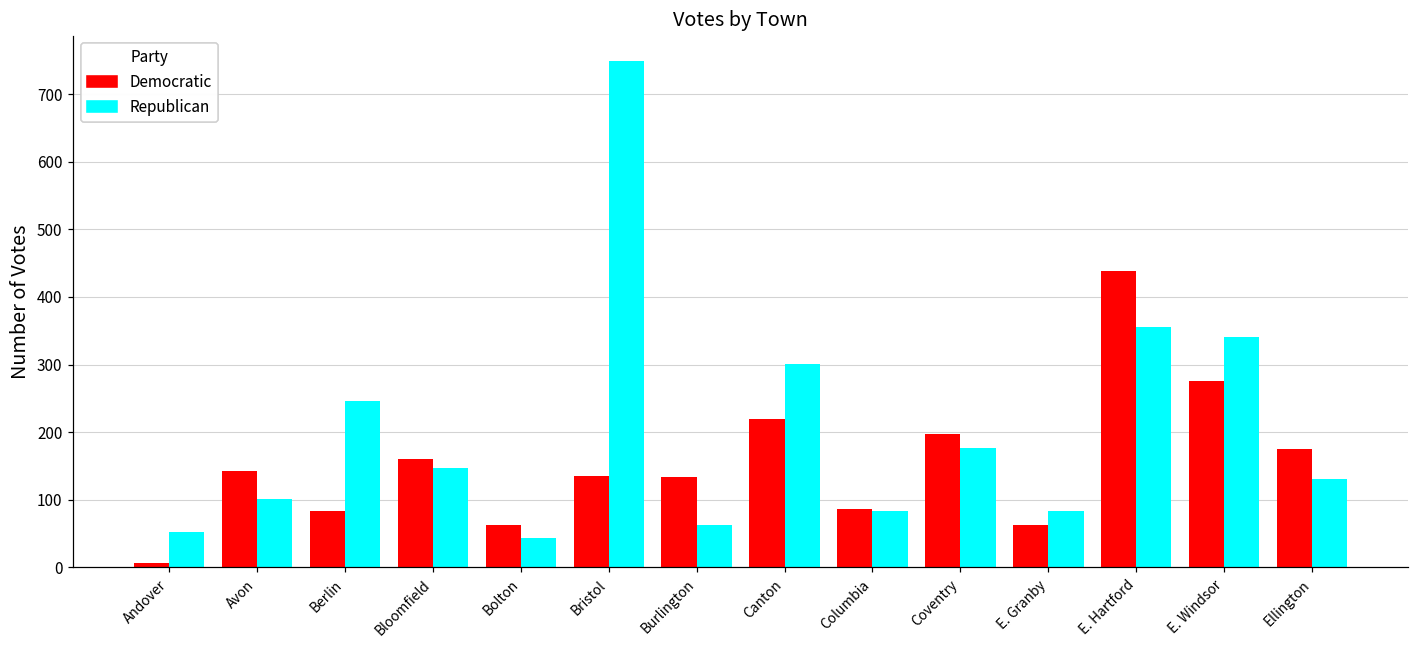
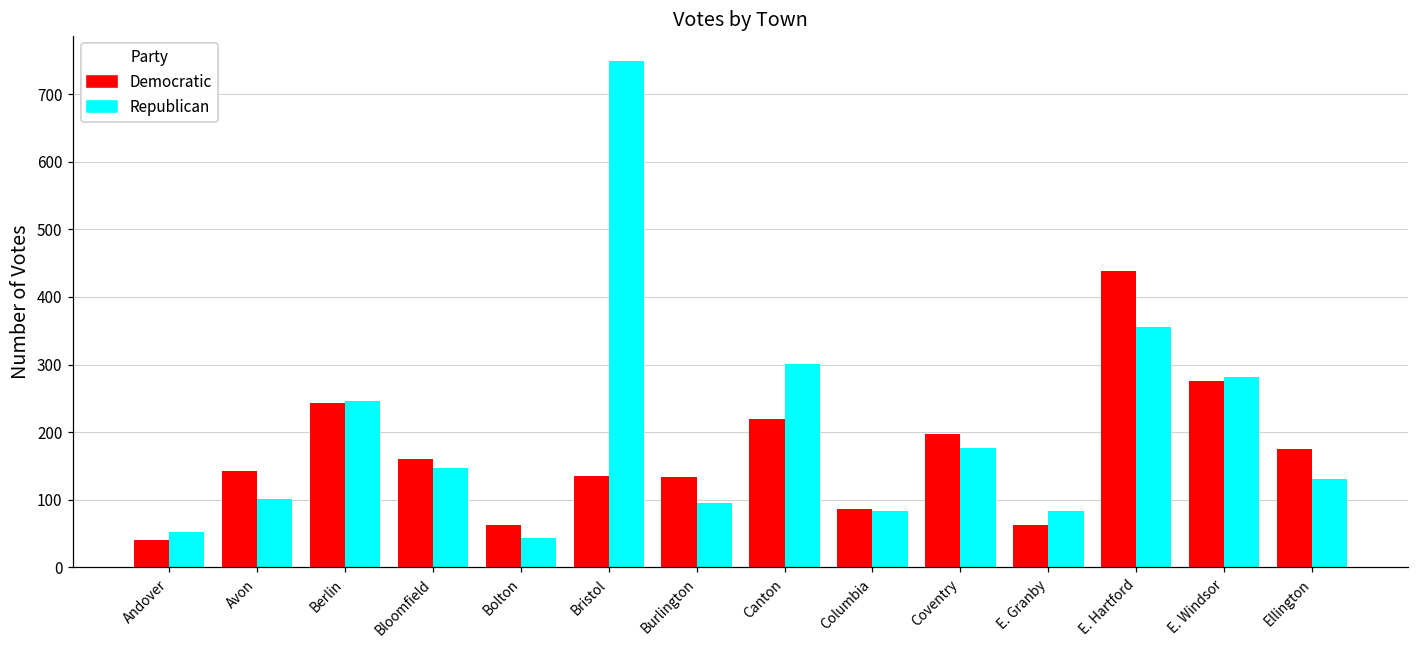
  {
    "Democratic": {
-     "Andover": 10,
+     "Andover": 40,
      "Avon": 140,
-     "Berlin": 80,
+     "Berlin": 240,
      "Bloomfield": 160,
      "Bolton": 60,
      "Bristol": 140,
      "Burlington": 130,
      "Canton": 220,
      "Columbia": 90,
      "Coventry": 200,
      "E. Granby": 60,
      "E. Hartford": 440,
      "E. Windsor": 280,
      "Ellington": 180
    },
    "Republican": {
      "Andover": 50,
      "Avon": 100,
      "Berlin": 250,
      "Bloomfield": 150,
      "Bolton": 40,
      "Bristol": 750,
-     "Burlington": 60,
+     "Burlington": 100,
      "Canton": 300,
      "Columbia": 80,
      "Coventry": 180,
      "E. Granby": 80,
      "E. Hartford": 360,
-     "E. Windsor": 340,
+     "E. Windsor": 280,
      "Ellington": 130
    }
  }
